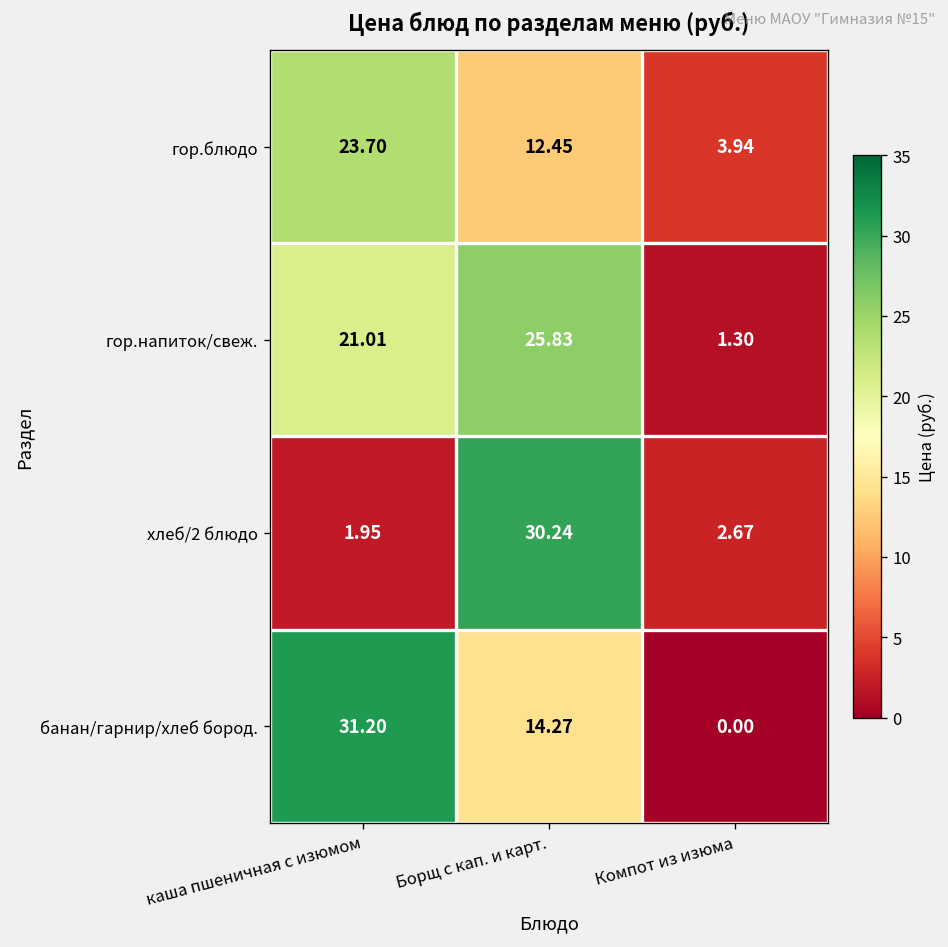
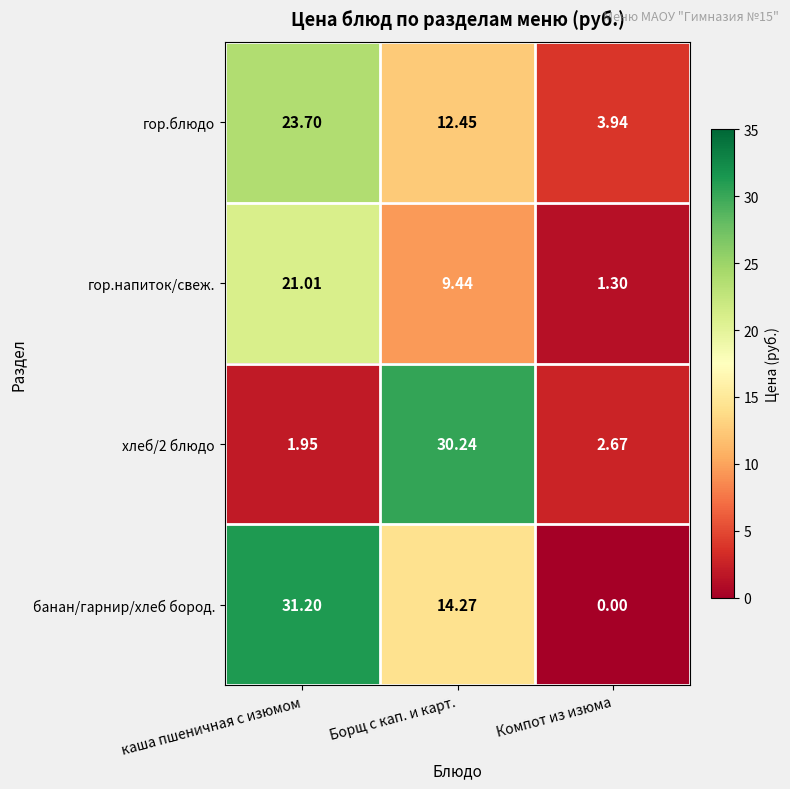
  {
    "гор.блюдо": {
      "каша пшеничная с изюмом": 23.70,
      "Борщ с кап. и карт.": 12.45,
      "Компот из изюма": 3.94
    },
    "гор.напиток/свеж.": {
      "каша пшеничная с изюмом": 21.01,
-     "Борщ с кап. и карт.": 25.83,
+     "Борщ с кап. и карт.": 9.44,
      "Компот из изюма": 1.30
    },
    "хлеб/2 блюдо": {
      "каша пшеничная с изюмом": 1.95,
      "Борщ с кап. и карт.": 30.24,
      "Компот из изюма": 2.67
    },
    "банан/гарнир/хлеб бород.": {
      "каша пшеничная с изюмом": 31.20,
      "Борщ с кап. и карт.": 14.27,
      "Компот из изюма": 0.00
    }
  }
